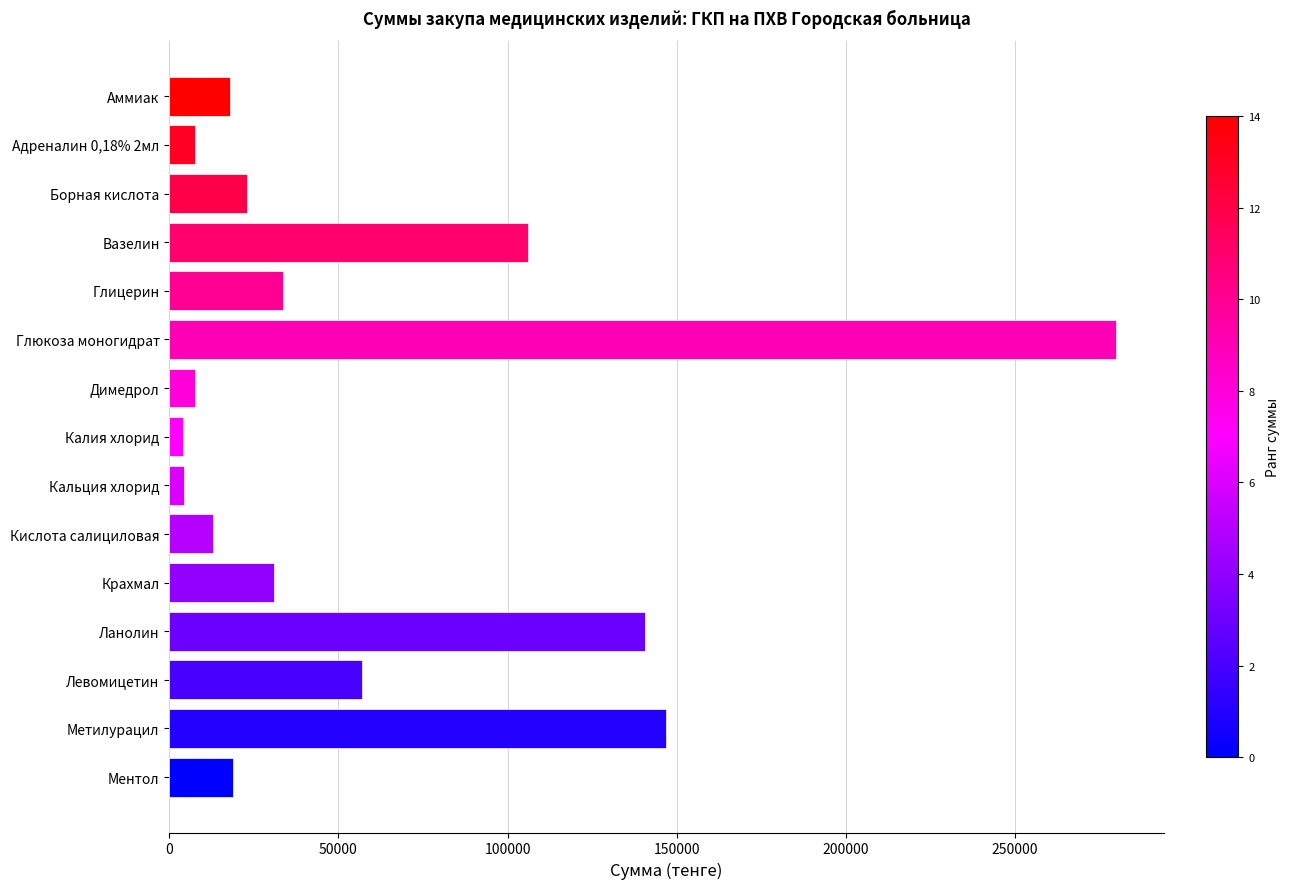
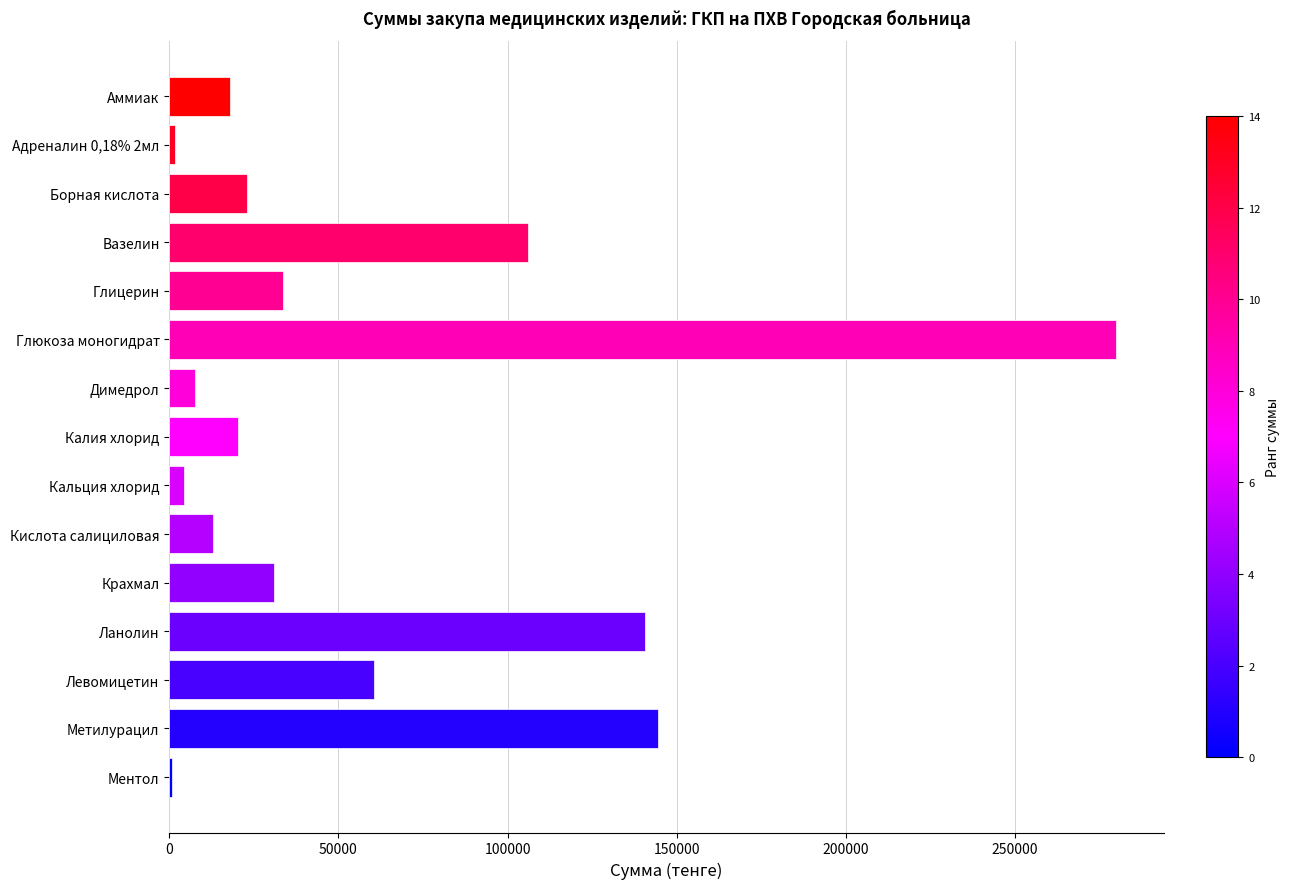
  {
    "Аммиак": 18000,
-   "Адреналин 0,18% 2мл": 8000,
+   "Адреналин 0,18% 2мл": 2000,
    "Борная кислота": 23000,
    "Вазелин": 106000,
    "Глицерин": 34000,
    "Глюкоза моногидрат": 280000,
    "Димедрол": 7000,
-   "Калия хлорид": 4000,
+   "Калия хлорид": 20000,
    "Кальция хлорид": 4000,
    "Кислота салициловая": 13000,
    "Крахмал": 31000,
    "Ланолин": 141000,
-   "Левомицетин": 57000,
-   "Метилурацил": 147000,
-   "Ментол": 19000
+   "Левомицетин": 61000,
+   "Метилурацил": 144000,
+   "Ментол": 1000
  }
